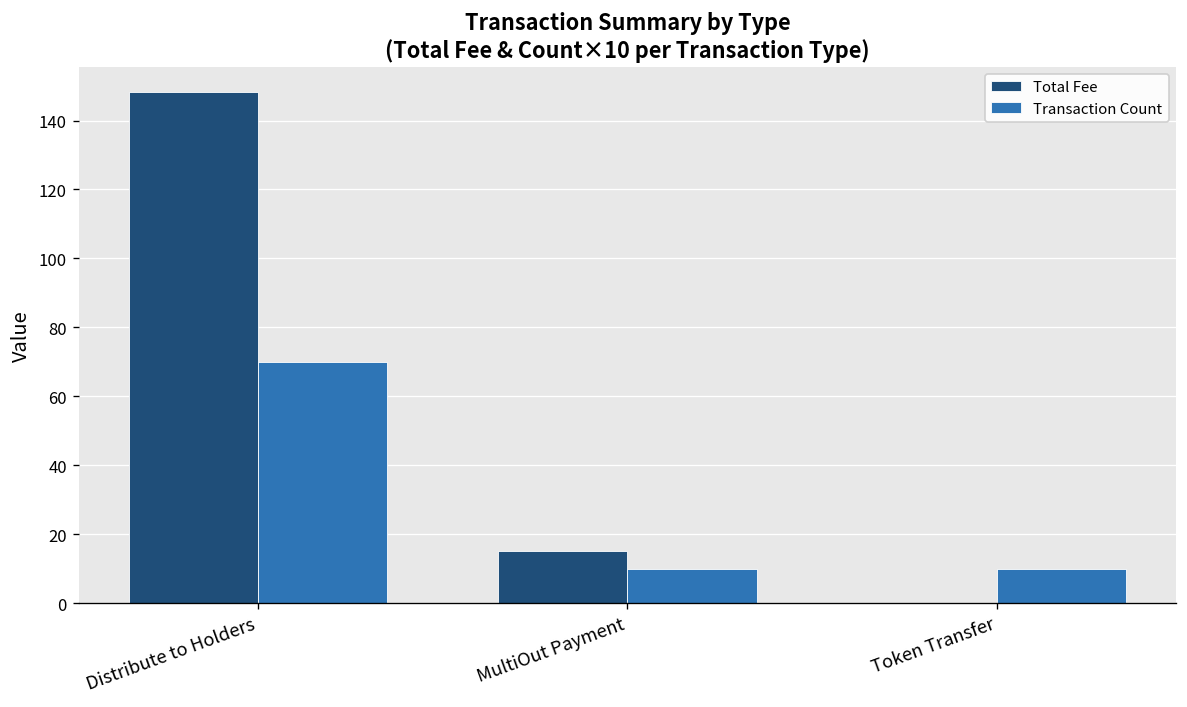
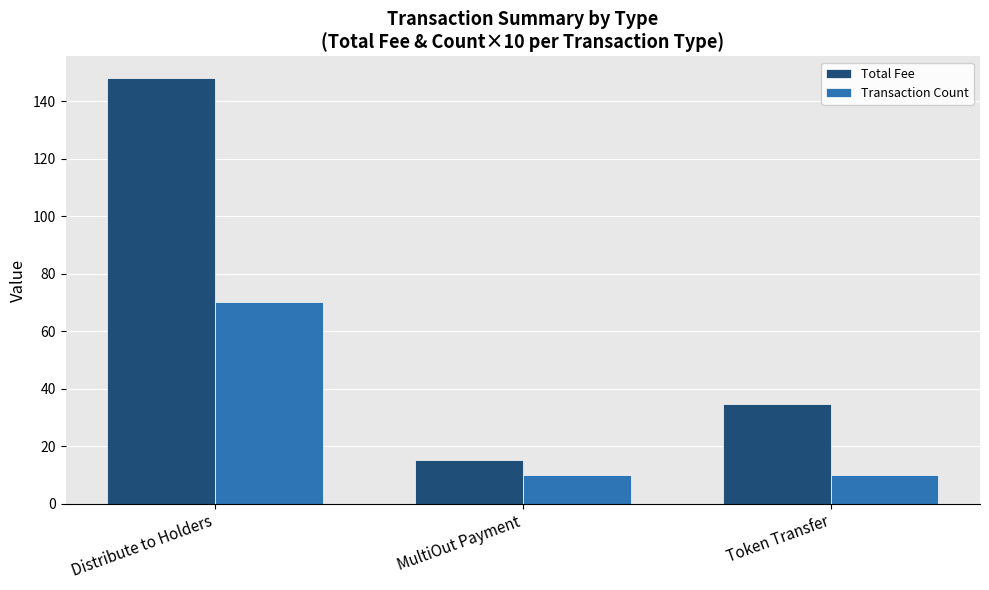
  {
    "Total Fee": {
      "Distribute to Holders": 148,
      "MultiOut Payment": 15,
-     "Token Transfer": 0
+     "Token Transfer": 35
    },
    "Transaction Count": {
      "Distribute to Holders": 70,
      "MultiOut Payment": 10,
      "Token Transfer": 10
    }
  }
